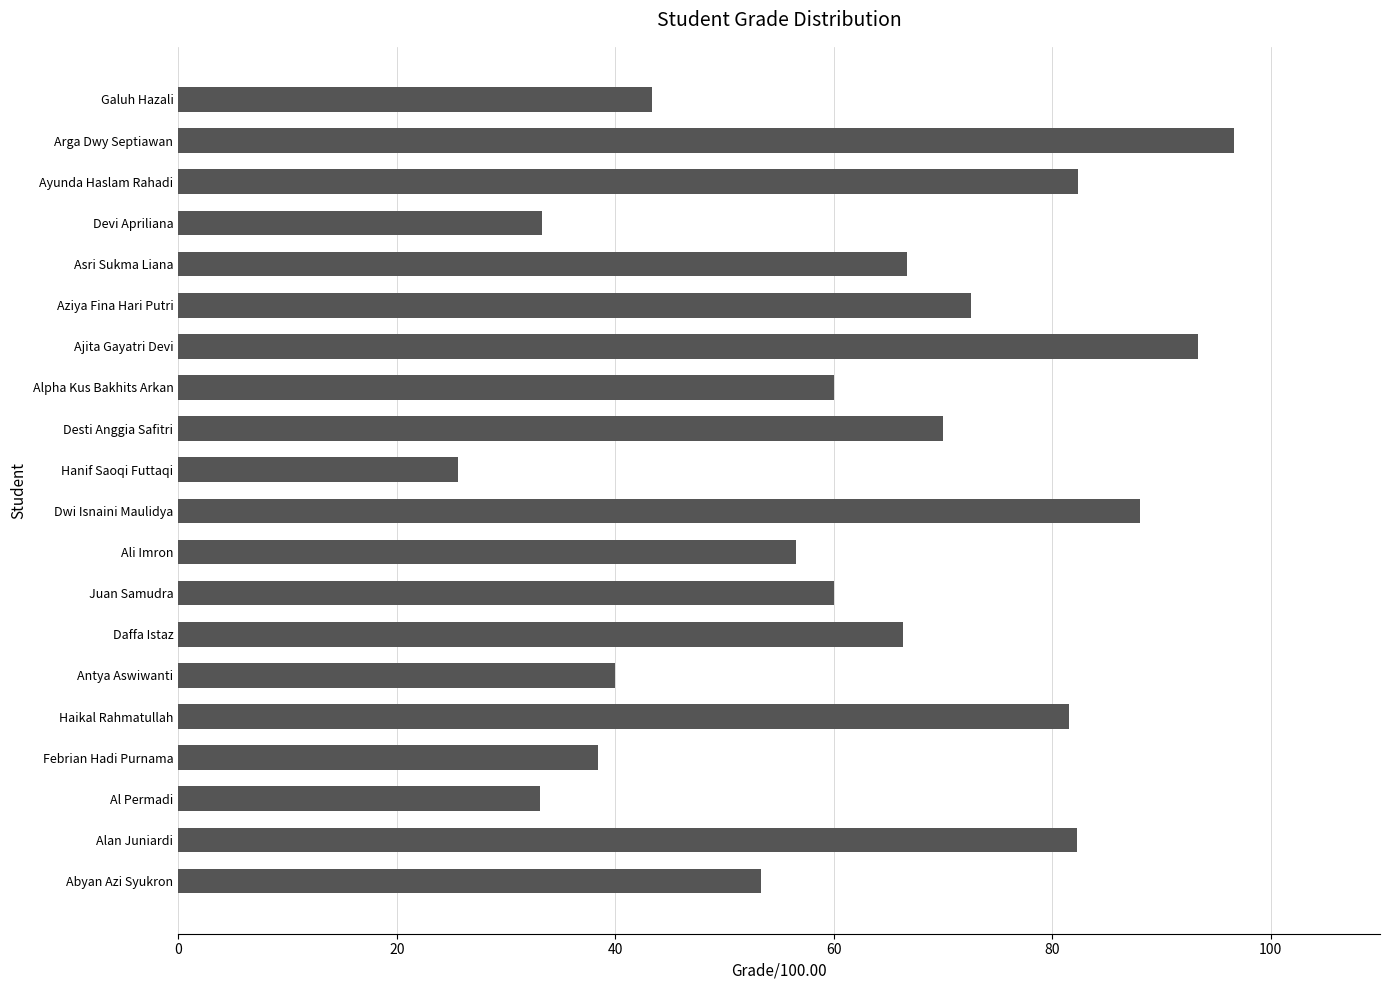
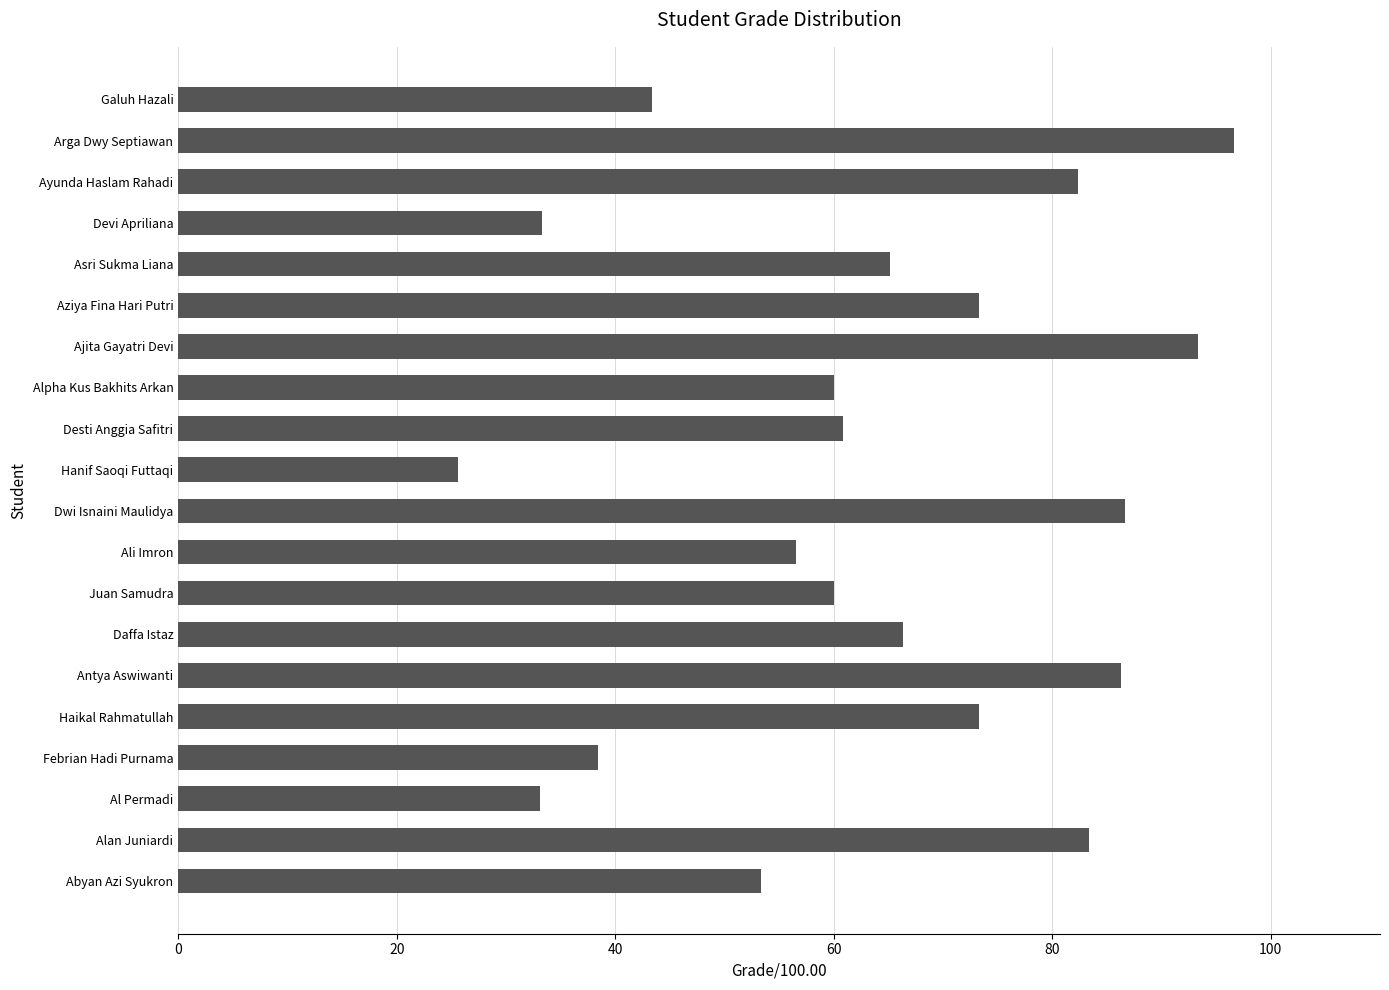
  {
    "Galuh Hazali": 43.3,
    "Arga Dwy Septiawan": 96.7,
    "Ayunda Haslam Rahadi": 82.4,
    "Devi Apriliana": 33.3,
-   "Asri Sukma Liana": 66.7,
-   "Aziya Fina Hari Putri": 72.6,
+   "Asri Sukma Liana": 65.1,
+   "Aziya Fina Hari Putri": 73.3,
    "Ajita Gayatri Devi": 93.3,
    "Alpha Kus Bakhits Arkan": 60.0,
-   "Desti Anggia Safitri": 70.0,
+   "Desti Anggia Safitri": 60.8,
    "Hanif Saoqi Futtaqi": 25.6,
-   "Dwi Isnaini Maulidya": 88.1,
+   "Dwi Isnaini Maulidya": 86.7,
    "Ali Imron": 56.5,
    "Juan Samudra": 60.0,
    "Daffa Istaz": 66.3,
-   "Antya Aswiwanti": 40.0,
-   "Haikal Rahmatullah": 81.5,
+   "Antya Aswiwanti": 86.3,
+   "Haikal Rahmatullah": 73.3,
    "Febrian Hadi Purnama": 38.4,
    "Al Permadi": 33.1,
-   "Alan Juniardi": 82.3,
+   "Alan Juniardi": 83.3,
    "Abyan Azi Syukron": 53.3
  }
